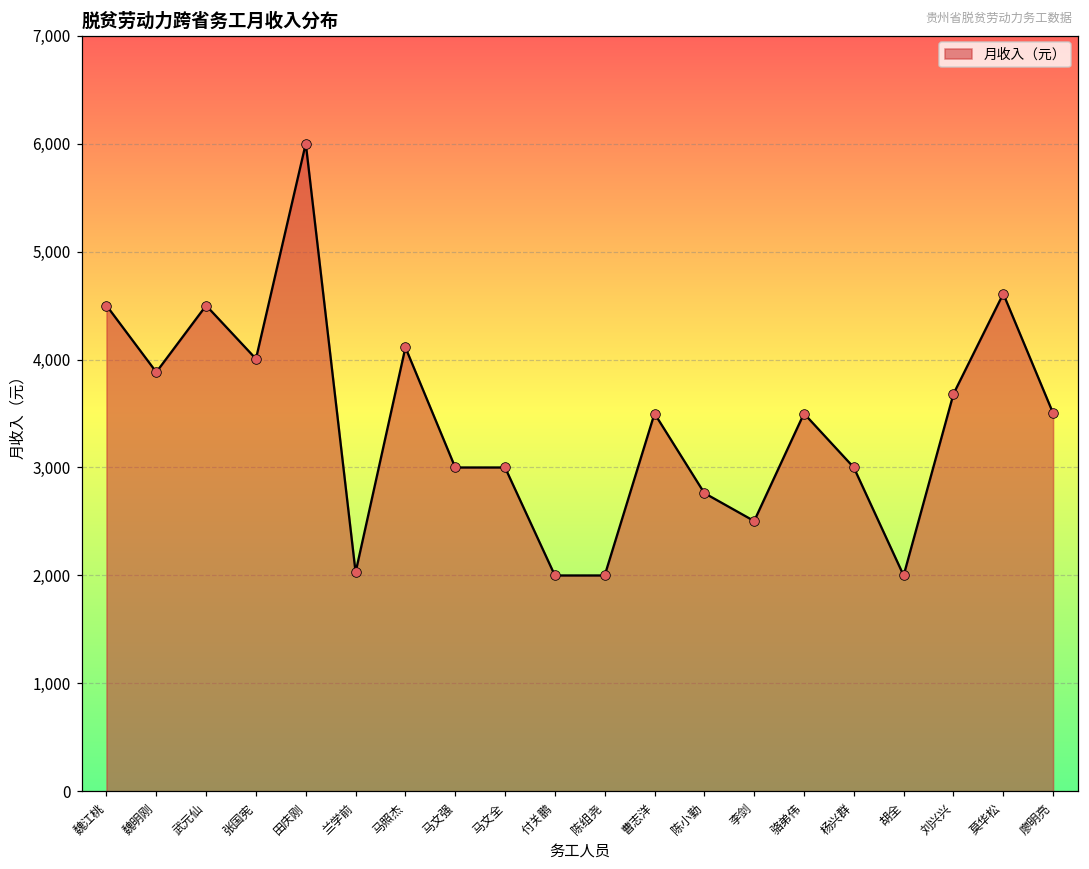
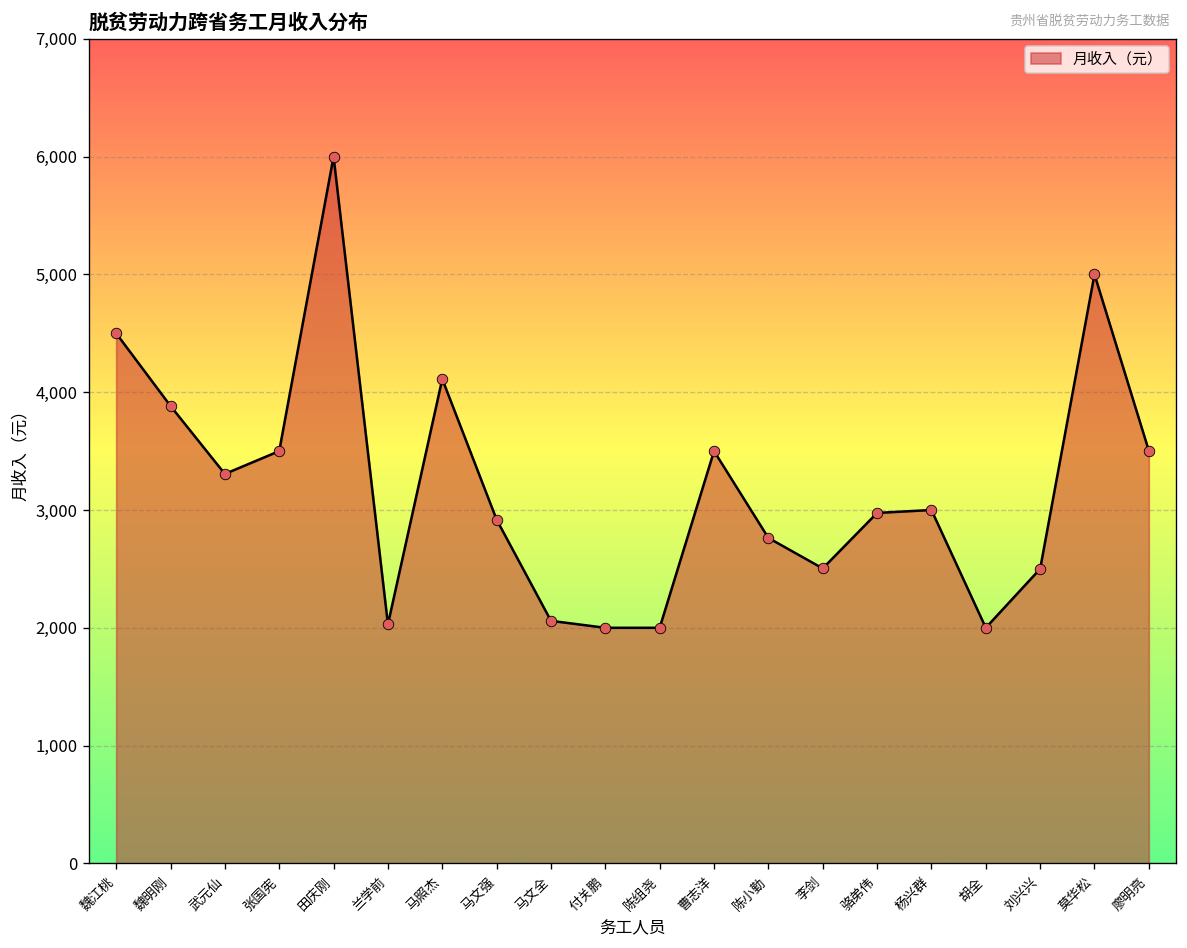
  {
    "魏江桃": "4,500",
    "魏明刚": "3,900",
-   "武元仙": "4,500",
-   "张国宪": "4,000",
+   "武元仙": "3,300",
+   "张国宪": "3,500",
    "田庆刚": "6,000",
    "兰学前": "2,000",
    "马照杰": "4,100",
-   "马文强": "3,000",
-   "马文全": "3,000",
+   "马文强": "2,900",
+   "马文全": "2,100",
    "付关鹏": "2,000",
    "陈组尧": "2,000",
    "曹志洋": "3,500",
    "陈小勤": "2,800",
    "李剑": "2,500",
-   "骆弟伟": "3,500",
+   "骆弟伟": "3,000",
    "杨兴群": "3,000",
    "胡全": "2,000",
-   "刘兴兴": "3,700",
-   "莫华松": "4,600",
+   "刘兴兴": "2,500",
+   "莫华松": "5,000",
    "廖明亮": "3,500"
  }
